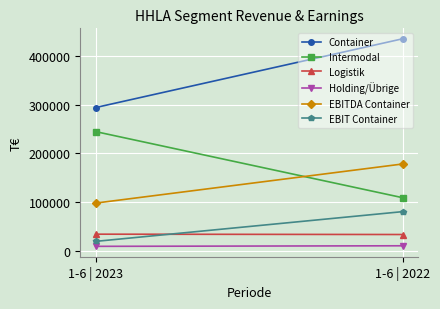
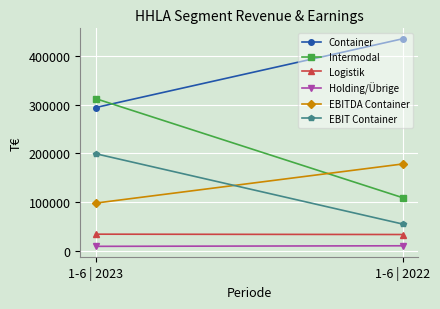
  {
    "Container": {
      "1-6 | 2023": 290000
    },
    "Intermodal": {
-     "1-6 | 2023": 240000,
+     "1-6 | 2023": 310000,
      "1-6 | 2022": 110000
    },
    "Logistik": {
      "1-6 | 2023": 30000,
      "1-6 | 2022": 30000
    },
    "Holding/Übrige": {
      "1-6 | 2023": 10000,
      "1-6 | 2022": 10000
    },
    "EBITDA Container": {
      "1-6 | 2023": 100000,
      "1-6 | 2022": 180000
    },
    "EBIT Container": {
-     "1-6 | 2023": 20000,
-     "1-6 | 2022": 80000
+     "1-6 | 2023": 200000,
+     "1-6 | 2022": 50000
    }
  }
